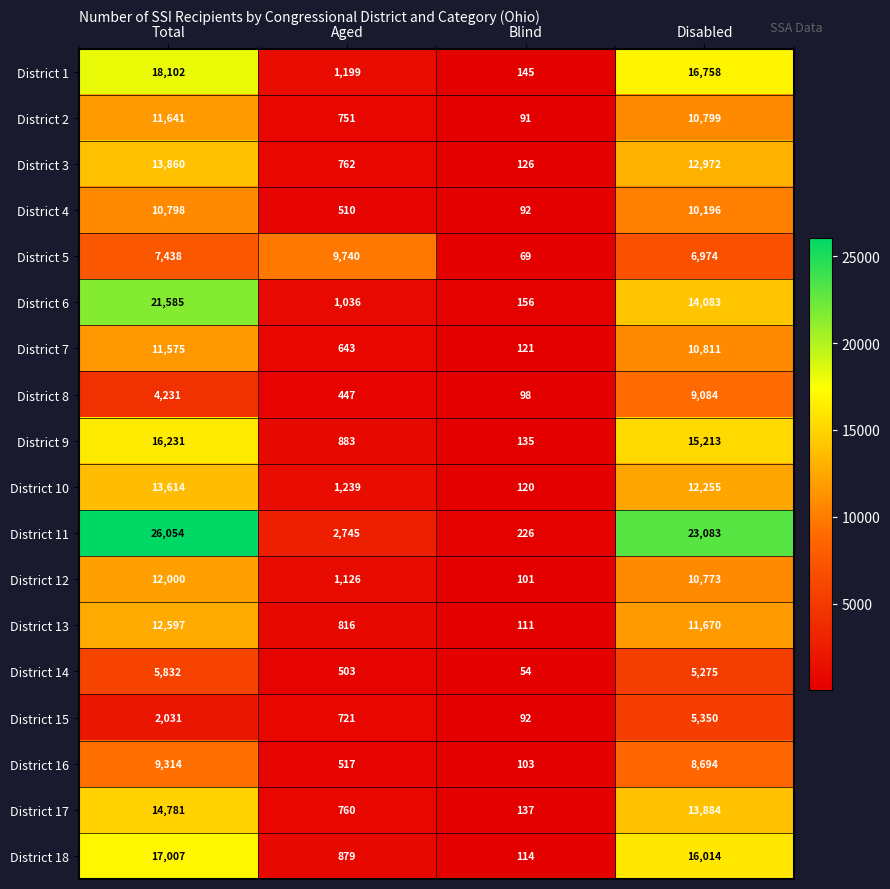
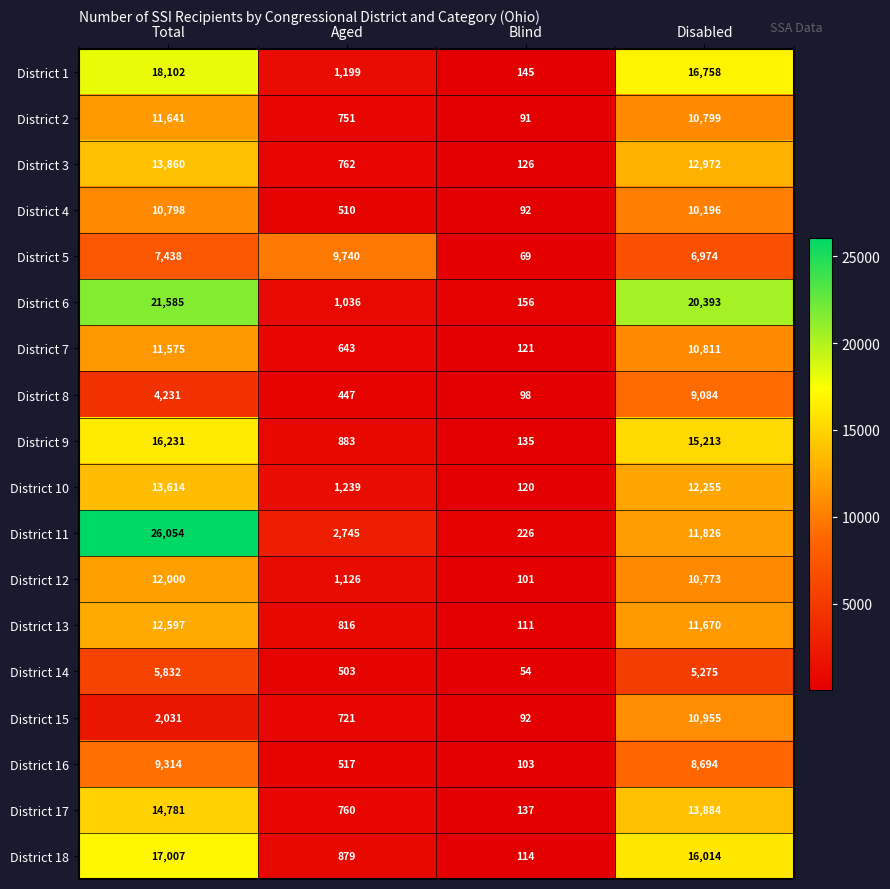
  {
    "District 1": {
      "Total": "18,102",
      "Aged": "1,199",
      "Blind": "145",
      "Disabled": "16,758"
    },
    "District 2": {
      "Total": "11,641",
      "Aged": "751",
      "Blind": "91",
      "Disabled": "10,799"
    },
    "District 3": {
      "Total": "13,860",
      "Aged": "762",
      "Blind": "126",
      "Disabled": "12,972"
    },
    "District 4": {
      "Total": "10,798",
      "Aged": "510",
      "Blind": "92",
      "Disabled": "10,196"
    },
    "District 5": {
      "Total": "7,438",
      "Aged": "9,740",
      "Blind": "69",
      "Disabled": "6,974"
    },
    "District 6": {
      "Total": "21,585",
      "Aged": "1,036",
      "Blind": "156",
-     "Disabled": "14,083"
+     "Disabled": "20,393"
    },
    "District 7": {
      "Total": "11,575",
      "Aged": "643",
      "Blind": "121",
      "Disabled": "10,811"
    },
    "District 8": {
      "Total": "4,231",
      "Aged": "447",
      "Blind": "98",
      "Disabled": "9,084"
    },
    "District 9": {
      "Total": "16,231",
      "Aged": "883",
      "Blind": "135",
      "Disabled": "15,213"
    },
    "District 10": {
      "Total": "13,614",
      "Aged": "1,239",
      "Blind": "120",
      "Disabled": "12,255"
    },
    "District 11": {
      "Total": "26,054",
      "Aged": "2,745",
      "Blind": "226",
-     "Disabled": "23,083"
+     "Disabled": "11,826"
    },
    "District 12": {
      "Total": "12,000",
      "Aged": "1,126",
      "Blind": "101",
      "Disabled": "10,773"
    },
    "District 13": {
      "Total": "12,597",
      "Aged": "816",
      "Blind": "111",
      "Disabled": "11,670"
    },
    "District 14": {
      "Total": "5,832",
      "Aged": "503",
      "Blind": "54",
      "Disabled": "5,275"
    },
    "District 15": {
      "Total": "2,031",
      "Aged": "721",
      "Blind": "92",
-     "Disabled": "5,350"
+     "Disabled": "10,955"
    },
    "District 16": {
      "Total": "9,314",
      "Aged": "517",
      "Blind": "103",
      "Disabled": "8,694"
    },
    "District 17": {
      "Total": "14,781",
      "Aged": "760",
      "Blind": "137",
      "Disabled": "13,884"
    },
    "District 18": {
      "Total": "17,007",
      "Aged": "879",
      "Blind": "114",
      "Disabled": "16,014"
    }
  }
